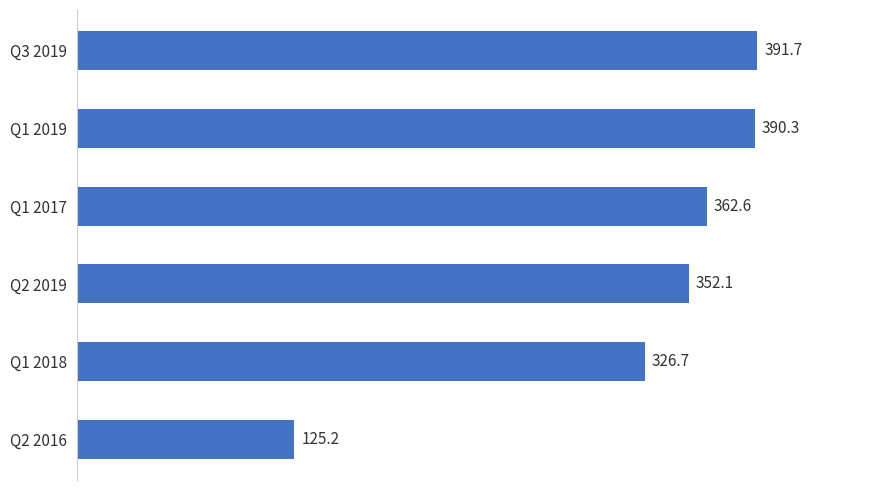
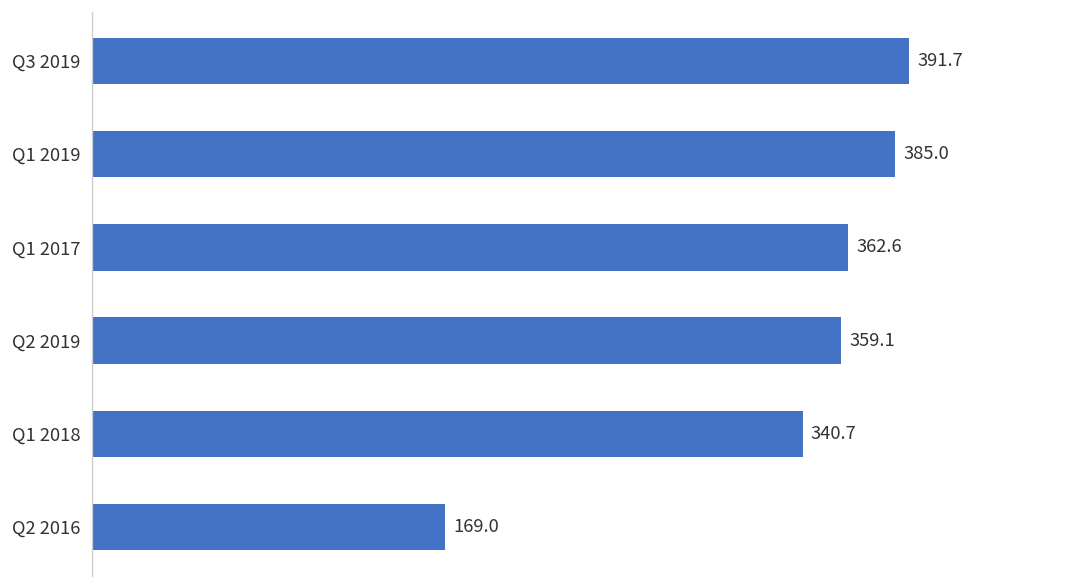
  {
    "Q3 2019": 391.7,
-   "Q1 2019": 390.3,
+   "Q1 2019": 385.0,
    "Q1 2017": 362.6,
-   "Q2 2019": 352.1,
-   "Q1 2018": 326.7,
-   "Q2 2016": 125.2
+   "Q2 2019": 359.1,
+   "Q1 2018": 340.7,
+   "Q2 2016": 169.0
  }
